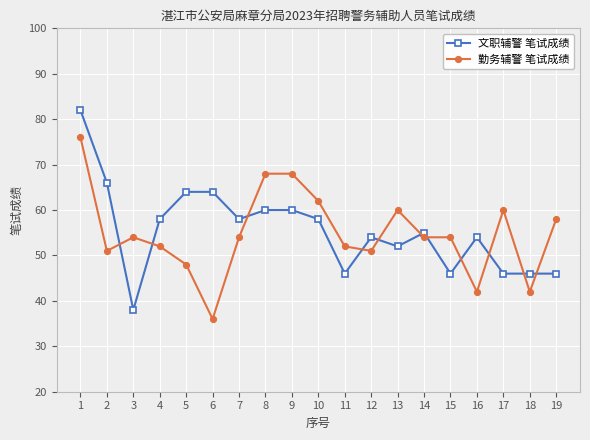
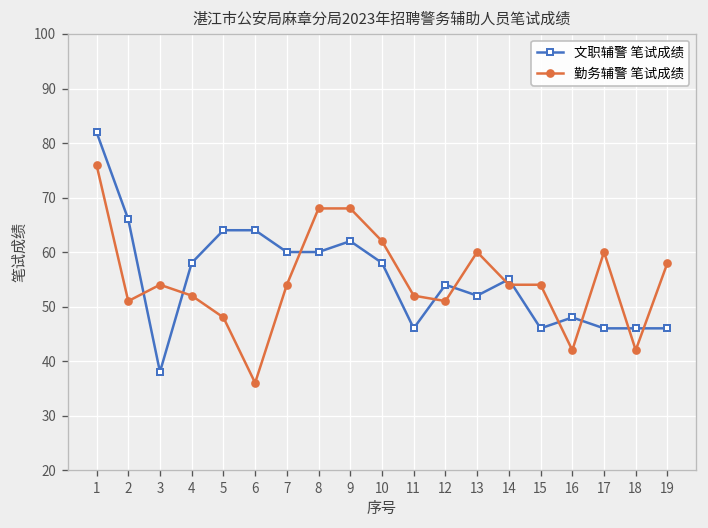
  {
    "文职辅警 笔试成绩": {
      "1": 82,
      "2": 66,
      "3": 38,
      "4": 58,
      "5": 64,
      "6": 64,
-     "7": 58,
+     "7": 60,
      "8": 60,
-     "9": 60,
+     "9": 62,
      "10": 58,
      "11": 46,
      "12": 54,
      "13": 52,
      "14": 55,
      "15": 46,
-     "16": 54,
+     "16": 48,
      "17": 46,
      "18": 46,
      "19": 46
    },
    "勤务辅警 笔试成绩": {
      "1": 76,
      "2": 51,
      "3": 54,
      "4": 52,
      "5": 48,
      "6": 36,
      "7": 54,
      "8": 68,
      "9": 68,
      "10": 62,
      "11": 52,
      "12": 51,
      "13": 60,
      "14": 54,
      "15": 54,
      "16": 42,
      "17": 60,
      "18": 42,
      "19": 58
    }
  }
